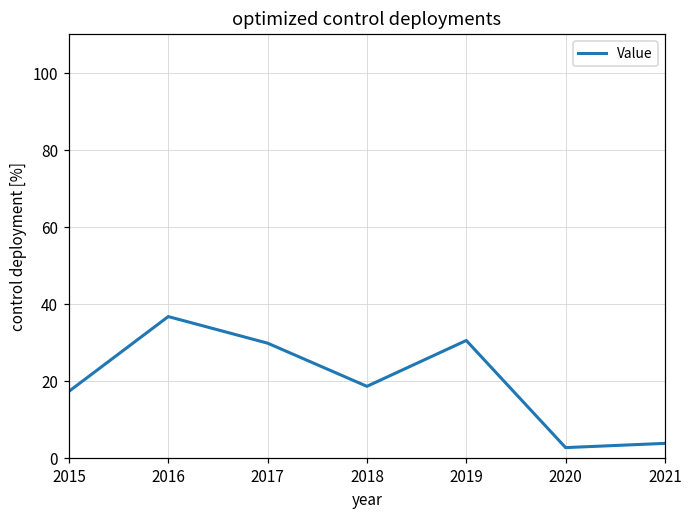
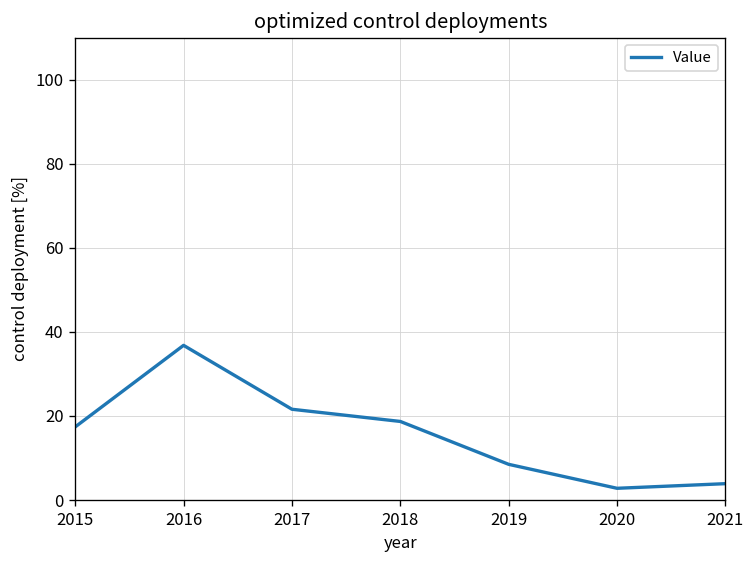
  {
    "2015": 17,
    "2016": 37,
-   "2017": 30,
+   "2017": 22,
    "2018": 19,
-   "2019": 31,
+   "2019": 9,
    "2020": 3,
    "2021": 4
  }
